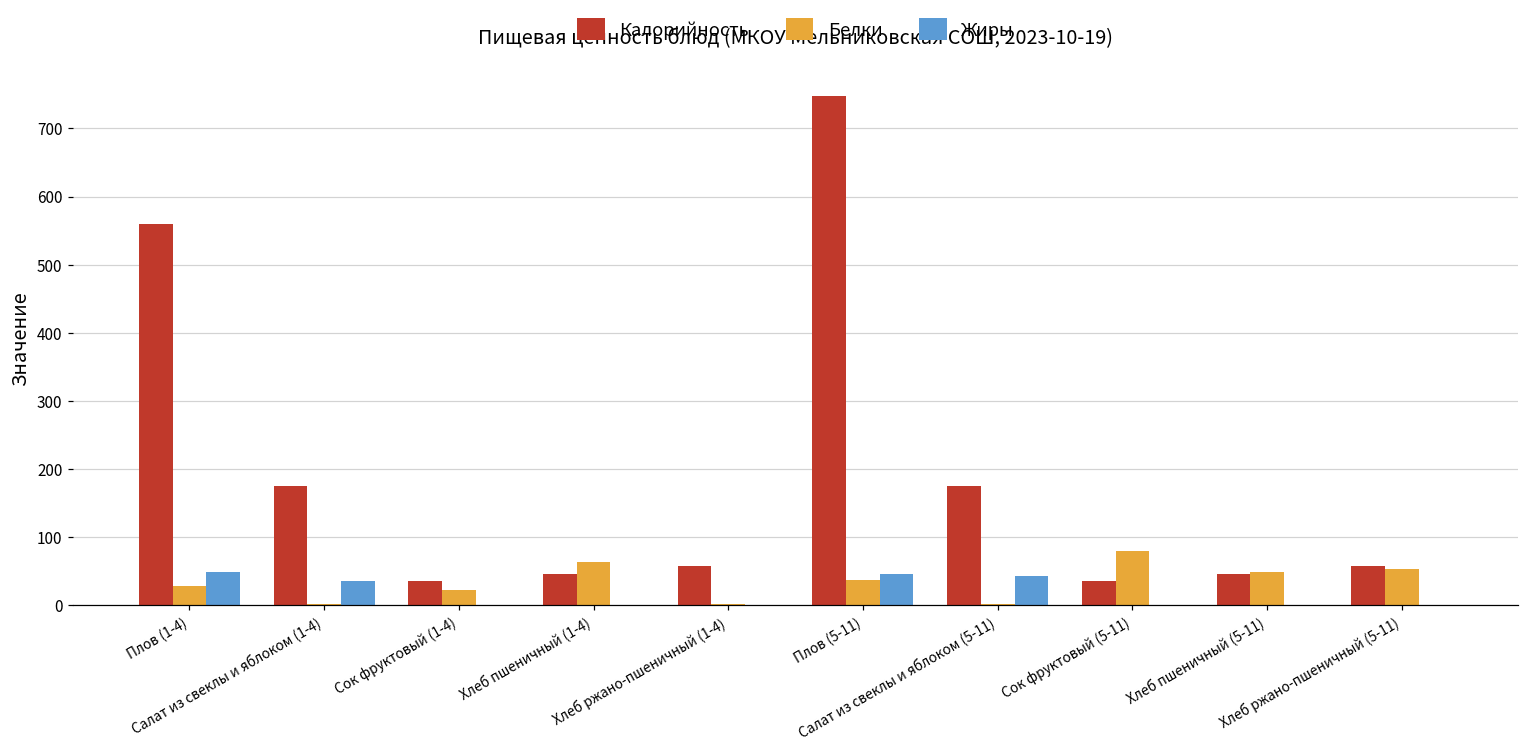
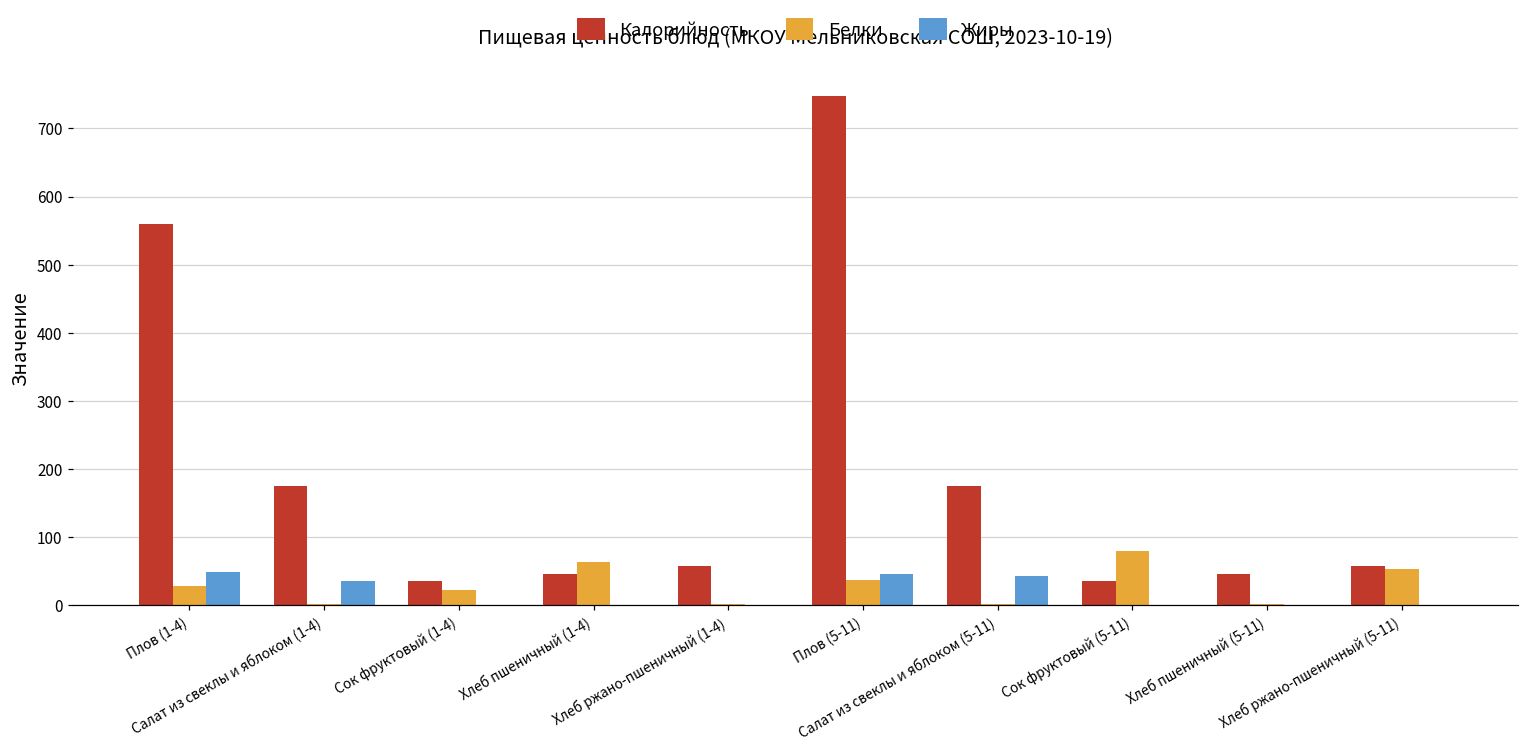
  {
    "Калорийность": {
      "Плов (1-4)": 560,
      "Салат из свеклы и яблоком (1-4)": 170,
      "Сок фруктовый (1-4)": 40,
      "Хлеб пшеничный (1-4)": 50,
      "Хлеб ржано-пшеничный (1-4)": 60,
      "Плов (5-11)": 750,
      "Салат из свеклы и яблоком (5-11)": 170,
      "Сок фруктовый (5-11)": 40,
      "Хлеб пшеничный (5-11)": 50,
      "Хлеб ржано-пшеничный (5-11)": 60
    },
    "Белки": {
      "Плов (1-4)": 30,
      "Сок фруктовый (1-4)": 20,
      "Хлеб пшеничный (1-4)": 60,
      "Плов (5-11)": 40,
      "Сок фруктовый (5-11)": 80,
-     "Хлеб пшеничный (5-11)": 50,
+     "Хлеб пшеничный (5-11)": 0,
      "Хлеб ржано-пшеничный (5-11)": 50
    },
    "Жиры": {
      "Плов (1-4)": 50,
      "Салат из свеклы и яблоком (1-4)": 40,
      "Плов (5-11)": 50,
      "Салат из свеклы и яблоком (5-11)": 40
    }
  }
